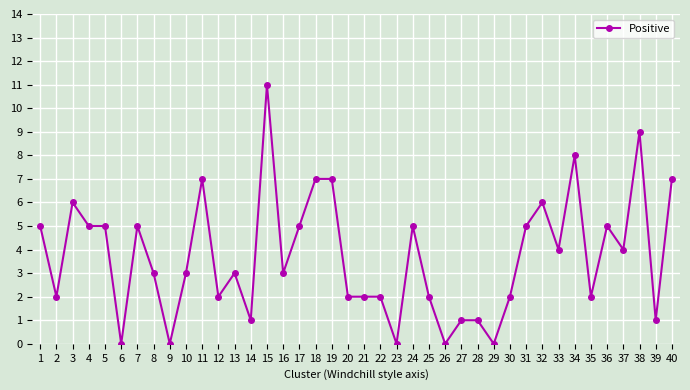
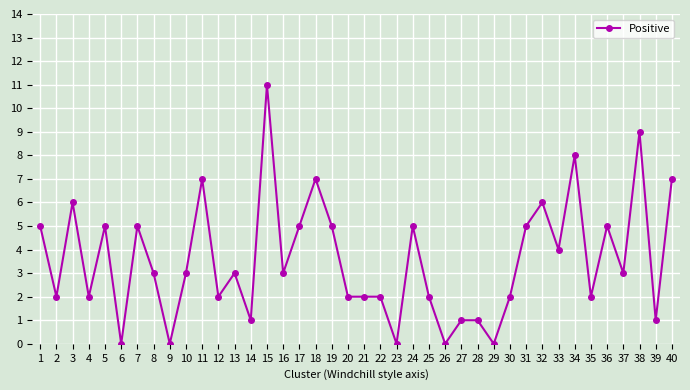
  {
    "1": 5,
    "2": 2,
    "3": 6,
-   "4": 5,
+   "4": 2,
    "5": 5,
    "6": 0,
    "7": 5,
    "8": 3,
    "9": 0,
    "10": 3,
    "11": 7,
    "12": 2,
    "13": 3,
    "14": 1,
    "15": 11,
    "16": 3,
    "17": 5,
    "18": 7,
-   "19": 7,
+   "19": 5,
    "20": 2,
    "21": 2,
    "22": 2,
    "23": 0,
    "24": 5,
    "25": 2,
    "26": 0,
    "27": 1,
    "28": 1,
    "29": 0,
    "30": 2,
    "31": 5,
    "32": 6,
    "33": 4,
    "34": 8,
    "35": 2,
    "36": 5,
-   "37": 4,
+   "37": 3,
    "38": 9,
    "39": 1,
    "40": 7
  }
